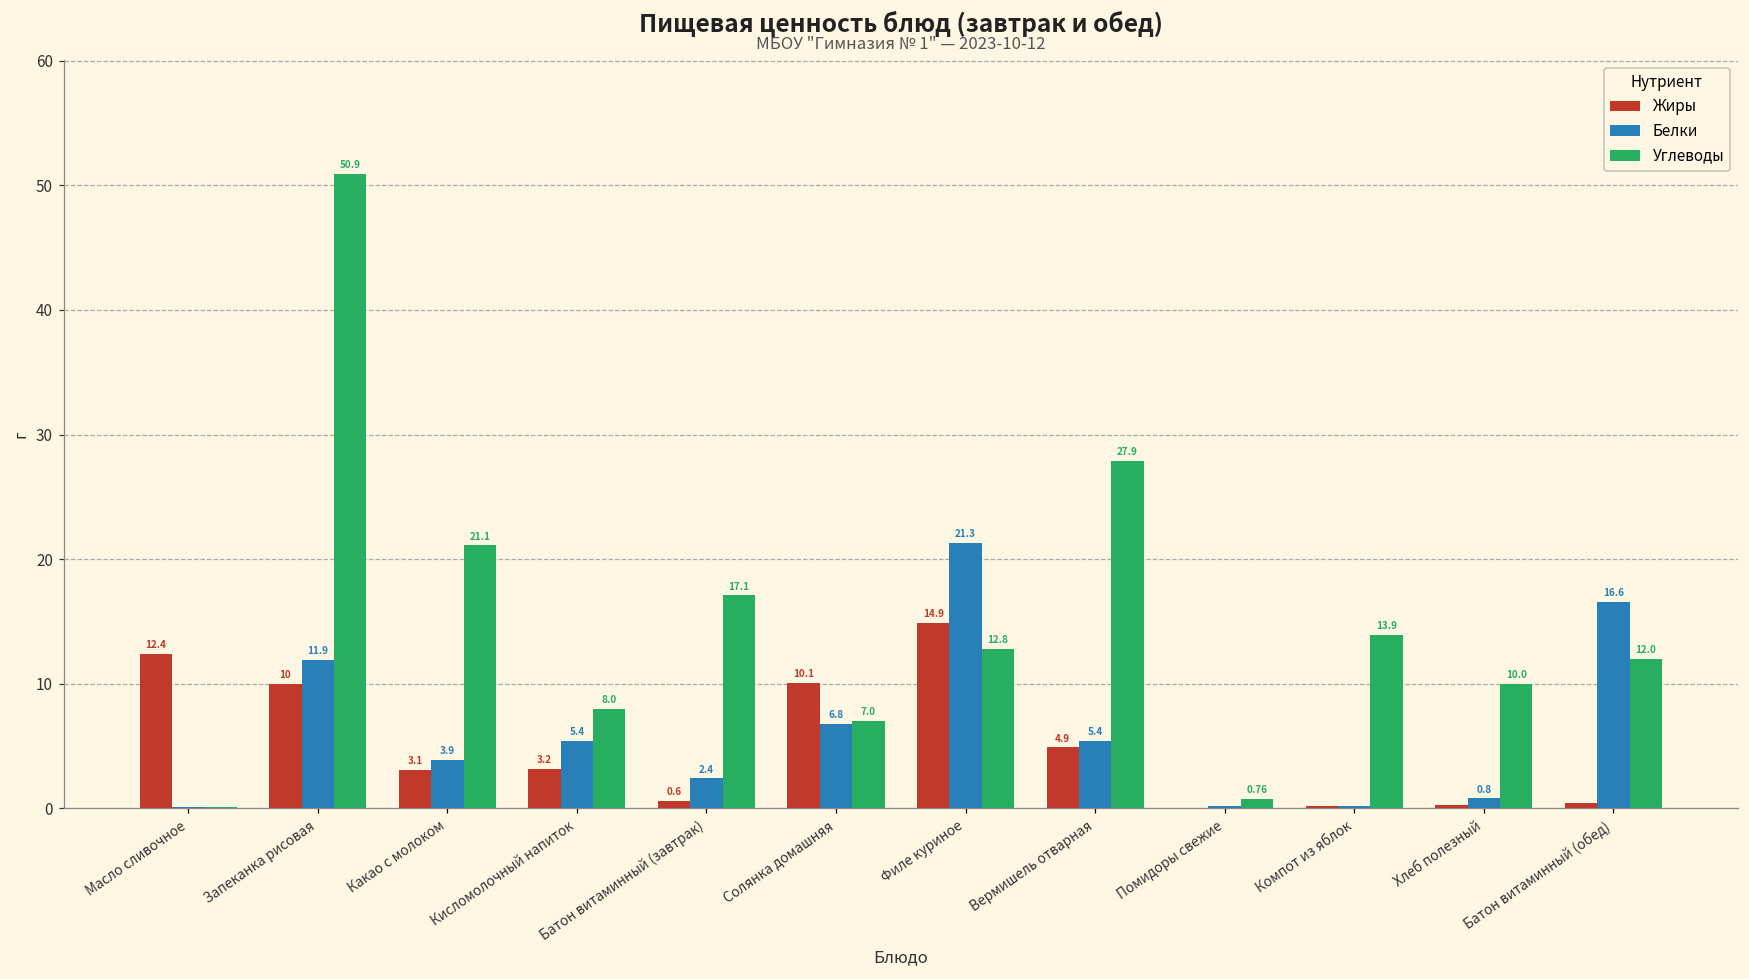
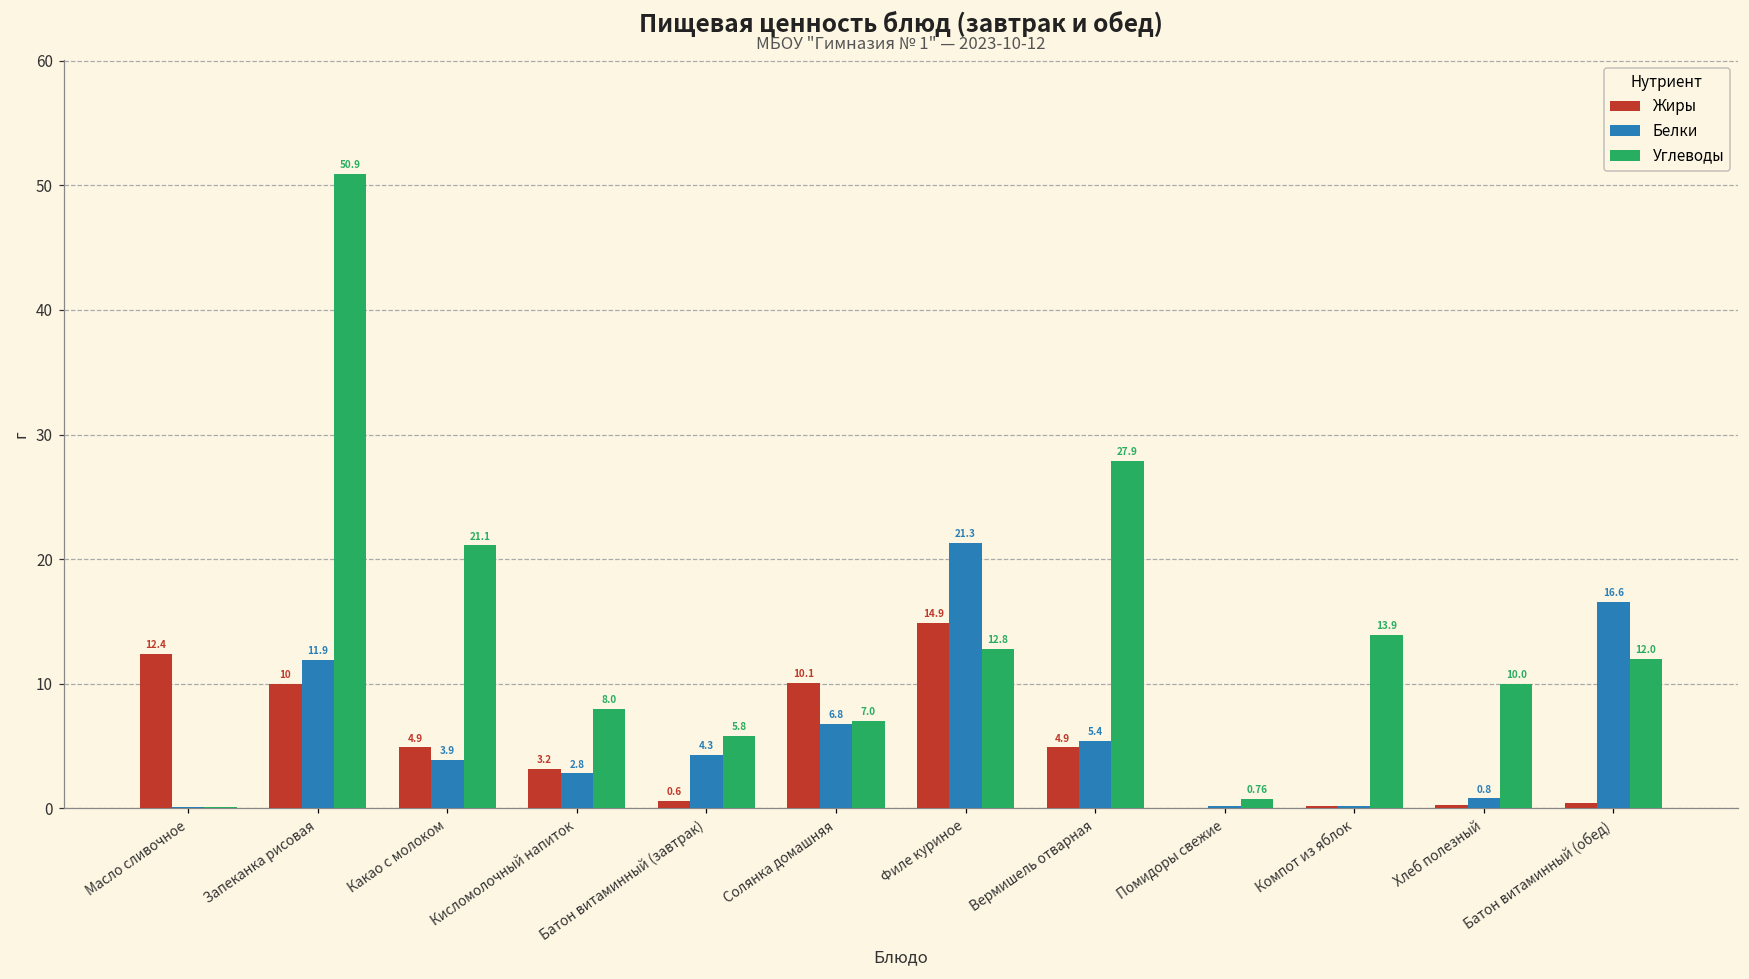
  {
    "Жиры": {
      "Масло сливочное": 12.4,
      "Запеканка рисовая": 10,
-     "Какао с молоком": 3.1,
+     "Какао с молоком": 4.9,
      "Кисломолочный напиток": 3.2,
      "Батон витаминный (завтрак)": 0.6,
      "Солянка домашняя": 10.1,
      "Филе куриное": 14.9,
      "Вермишель отварная": 4.9
    },
    "Белки": {
      "Запеканка рисовая": 11.9,
      "Какао с молоком": 3.9,
-     "Кисломолочный напиток": 5.4,
-     "Батон витаминный (завтрак)": 2.4,
+     "Кисломолочный напиток": 2.8,
+     "Батон витаминный (завтрак)": 4.3,
      "Солянка домашняя": 6.8,
      "Филе куриное": 21.3,
      "Вермишель отварная": 5.4,
      "Хлеб полезный": 0.8,
      "Батон витаминный (обед)": 16.6
    },
    "Углеводы": {
      "Запеканка рисовая": 50.9,
      "Какао с молоком": 21.1,
      "Кисломолочный напиток": 8.0,
-     "Батон витаминный (завтрак)": 17.1,
+     "Батон витаминный (завтрак)": 5.8,
      "Солянка домашняя": 7.0,
      "Филе куриное": 12.8,
      "Вермишель отварная": 27.9,
      "Помидоры свежие": 0.76,
      "Компот из яблок": 13.9,
      "Хлеб полезный": 10.0,
      "Батон витаминный (обед)": 12.0
    }
  }
